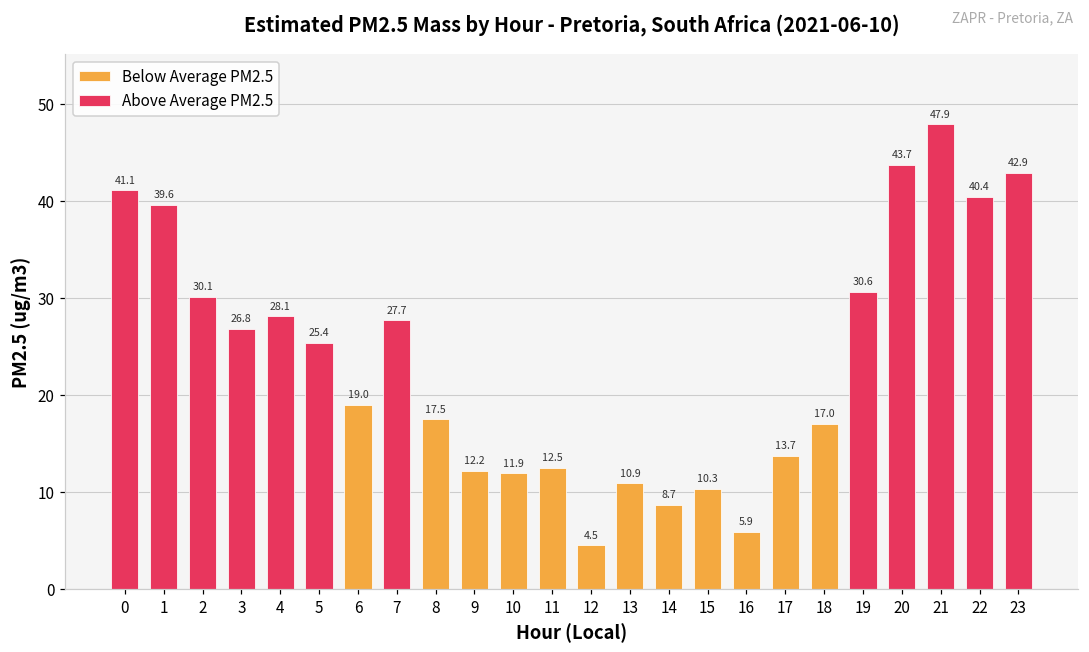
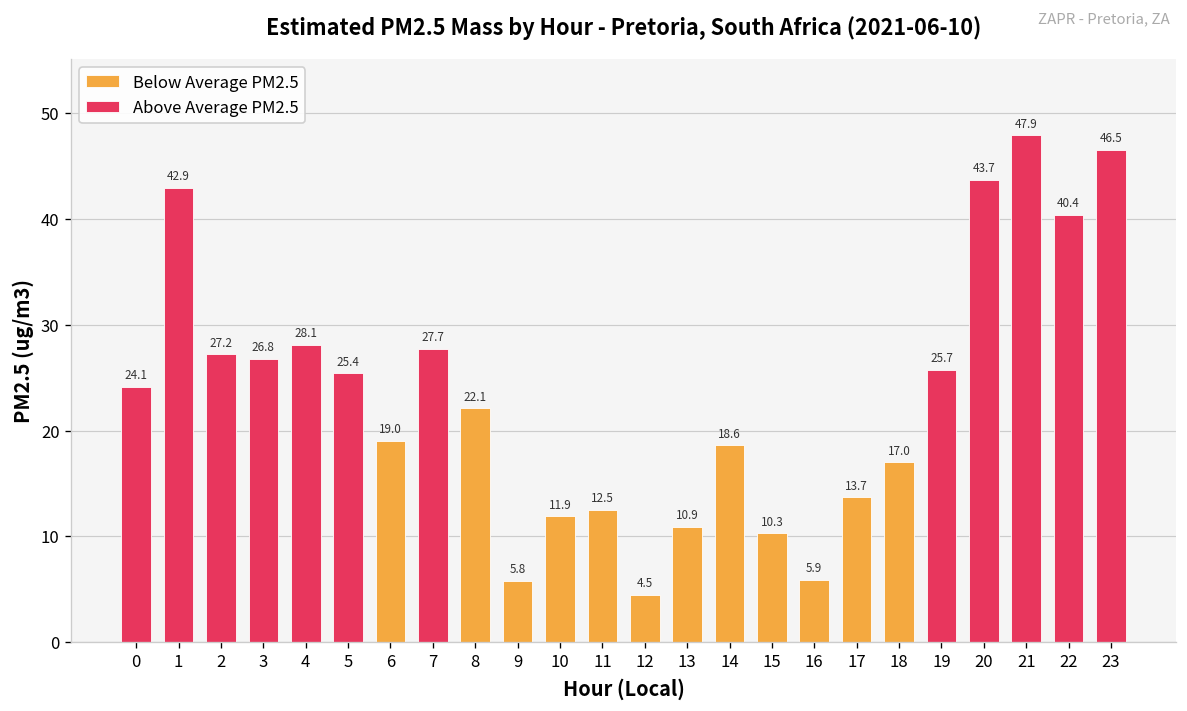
  {
    "Below Average PM2.5": {
      "6": 19.0,
-     "8": 17.5,
-     "9": 12.2,
+     "8": 22.1,
+     "9": 5.8,
      "10": 11.9,
      "11": 12.5,
      "12": 4.5,
      "13": 10.9,
-     "14": 8.7,
+     "14": 18.6,
      "15": 10.3,
      "16": 5.9,
      "17": 13.7,
      "18": 17.0
    },
    "Above Average PM2.5": {
-     "0": 41.1,
-     "1": 39.6,
-     "2": 30.1,
+     "0": 24.1,
+     "1": 42.9,
+     "2": 27.2,
      "3": 26.8,
      "4": 28.1,
      "5": 25.4,
      "7": 27.7,
-     "19": 30.6,
+     "19": 25.7,
      "20": 43.7,
      "21": 47.9,
      "22": 40.4,
-     "23": 42.9
+     "23": 46.5
    }
  }
